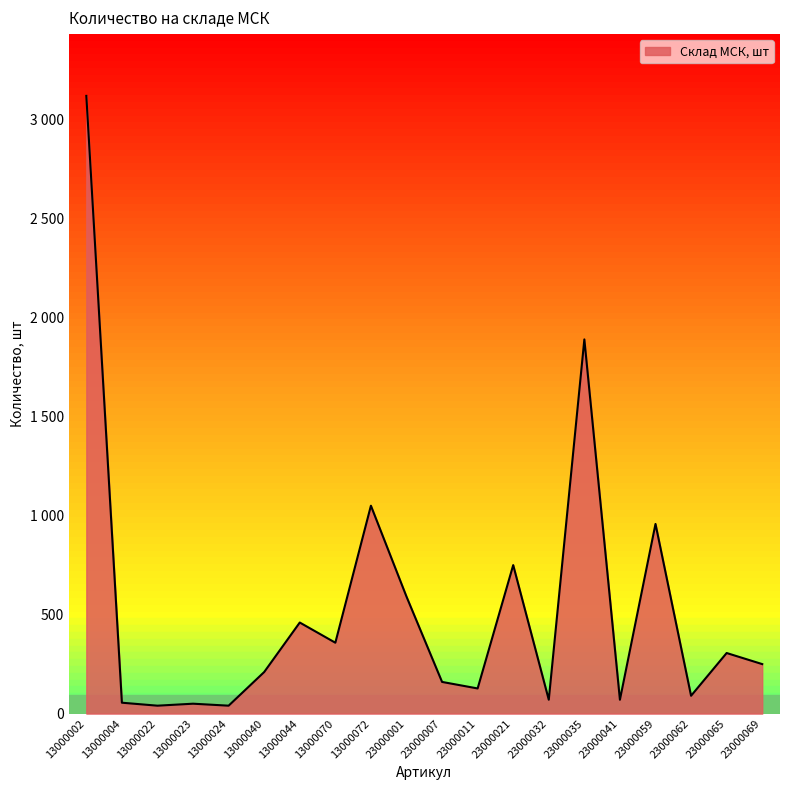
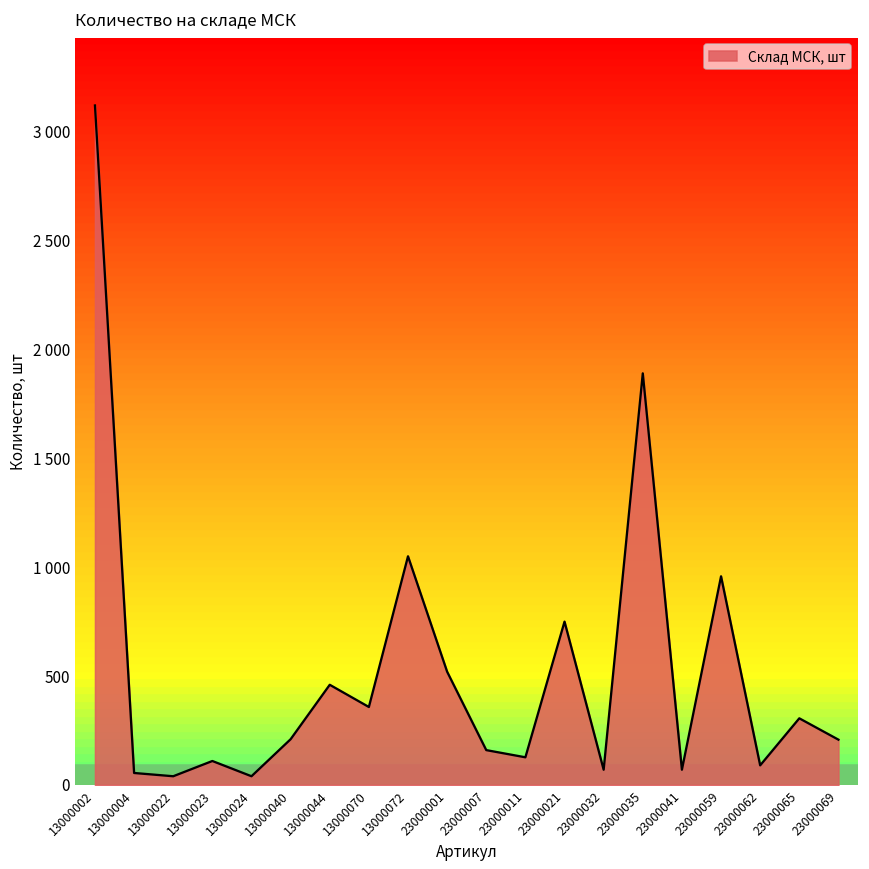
  {
    "13000002": 3120,
    "13000004": 60,
    "13000022": 40,
-   "13000023": 50,
+   "13000023": 110,
    "13000024": 40,
    "13000040": 210,
    "13000044": 460,
    "13000070": 360,
    "13000072": 1050,
-   "23000001": 590,
+   "23000001": 520,
    "23000007": 160,
    "23000011": 130,
    "23000021": 750,
    "23000032": 70,
    "23000035": 1890,
    "23000041": 70,
    "23000059": 960,
    "23000062": 90,
    "23000065": 310,
-   "23000069": 250
+   "23000069": 210
  }
